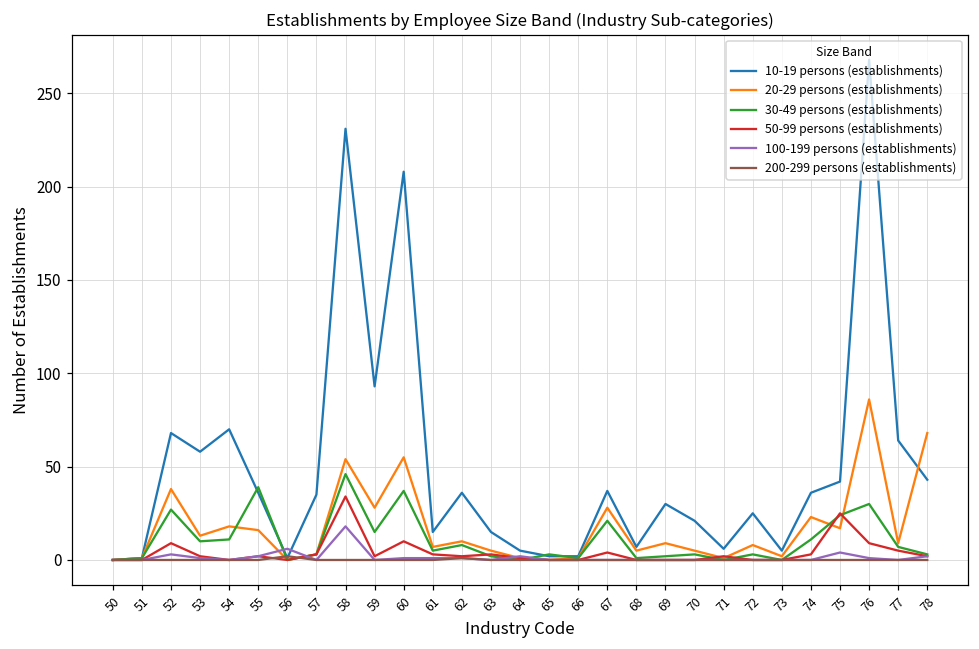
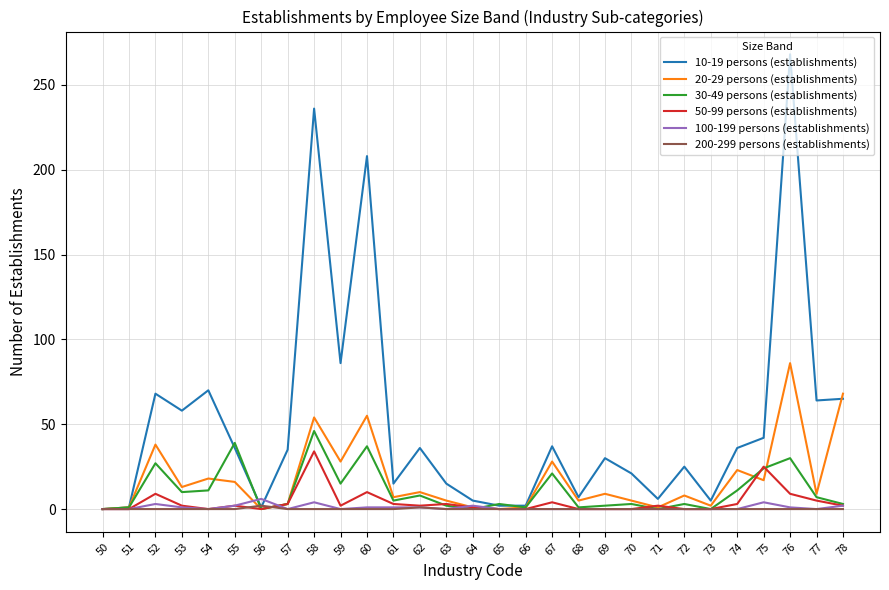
  {
    "10-19 persons (establishments)": {
      "52": 68,
      "53": 58,
      "54": 70,
      "55": 36,
      "57": 35,
-     "58": 231,
-     "59": 93,
+     "58": 236,
+     "59": 86,
      "60": 208,
      "61": 15,
      "62": 36,
      "63": 15,
      "64": 5,
      "67": 37,
      "68": 7,
      "69": 30,
      "70": 21,
      "71": 6,
      "72": 25,
      "73": 5,
      "74": 36,
      "75": 42,
      "77": 64,
-     "78": 43
+     "78": 65
    },
    "20-29 persons (establishments)": {
      "52": 38,
      "53": 13,
      "54": 18,
      "55": 16,
      "58": 54,
      "59": 28,
      "60": 55,
      "61": 7,
      "62": 10,
      "63": 5,
      "67": 28,
      "68": 5,
      "69": 9,
      "70": 5,
      "72": 8,
      "73": 2,
      "74": 23,
      "75": 17,
      "76": 86,
      "77": 9,
      "78": 68
    },
    "30-49 persons (establishments)": {
      "52": 27,
      "53": 10,
      "54": 11,
      "55": 39,
      "58": 46,
      "59": 15,
      "60": 37,
      "61": 5,
      "62": 8,
      "67": 21,
      "69": 2,
      "70": 3,
      "72": 3,
      "74": 11,
      "76": 30,
      "77": 7
    },
    "50-99 persons (establishments)": {
      "52": 9,
      "58": 34,
      "59": 2,
      "60": 10,
      "61": 3,
      "67": 4,
      "74": 3,
      "76": 9,
      "77": 5
    },
    "100-199 persons (establishments)": {
      "52": 3,
      "56": 6,
-     "58": 18,
+     "58": 4,
      "75": 4
    },
    "200-299 persons (establishments)": {
      "52": 0,
      "55": 0,
      "58": 0,
      "75": 0,
      "78": 0
    }
  }
